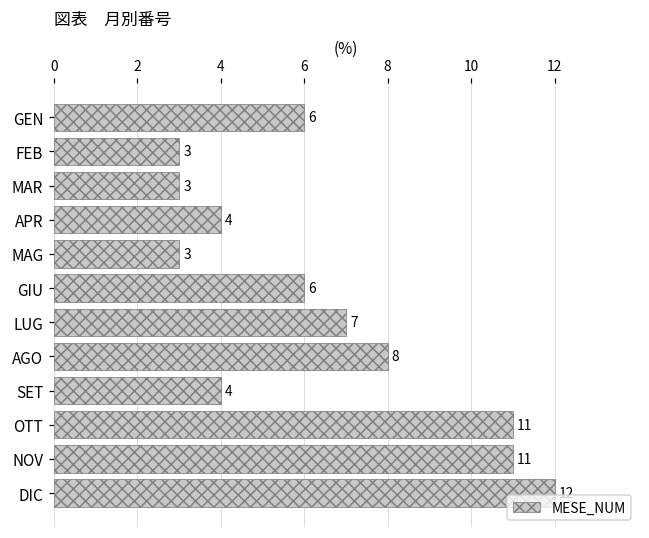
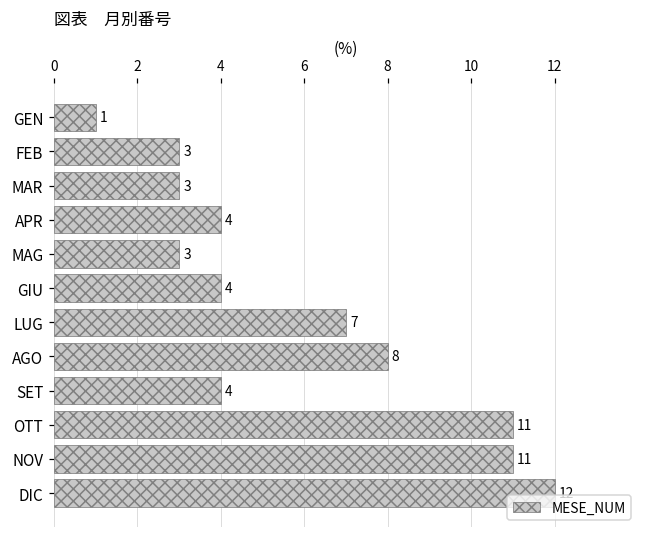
  {
-   "GEN": 6,
+   "GEN": 1,
    "FEB": 3,
    "MAR": 3,
    "APR": 4,
    "MAG": 3,
-   "GIU": 6,
+   "GIU": 4,
    "LUG": 7,
    "AGO": 8,
    "SET": 4,
    "OTT": 11,
    "NOV": 11
  }
